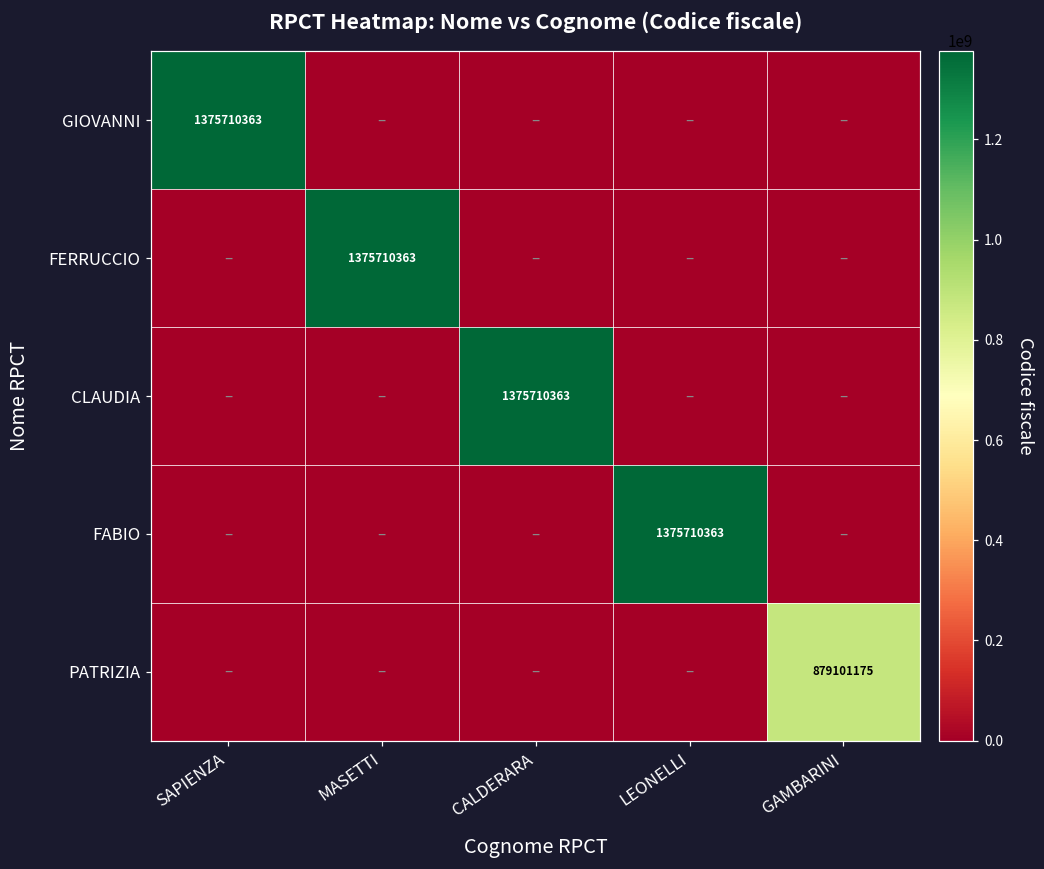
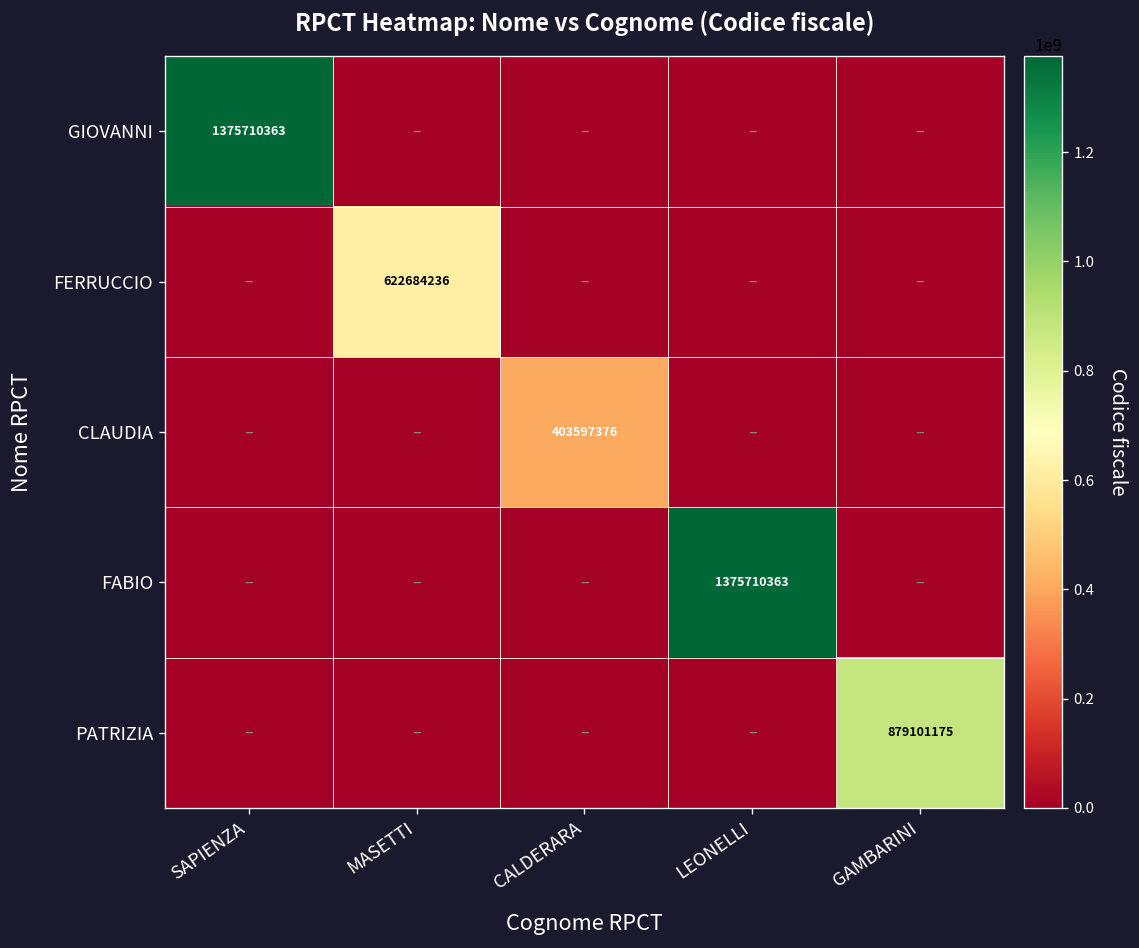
  {
    "GIOVANNI": {
      "SAPIENZA": 1375710363
    },
    "FERRUCCIO": {
-     "MASETTI": 1375710363
+     "MASETTI": 622684236
    },
    "CLAUDIA": {
-     "CALDERARA": 1375710363
+     "CALDERARA": 403597376
    },
    "FABIO": {
      "LEONELLI": 1375710363
    },
    "PATRIZIA": {
      "GAMBARINI": 879101175
    }
  }
